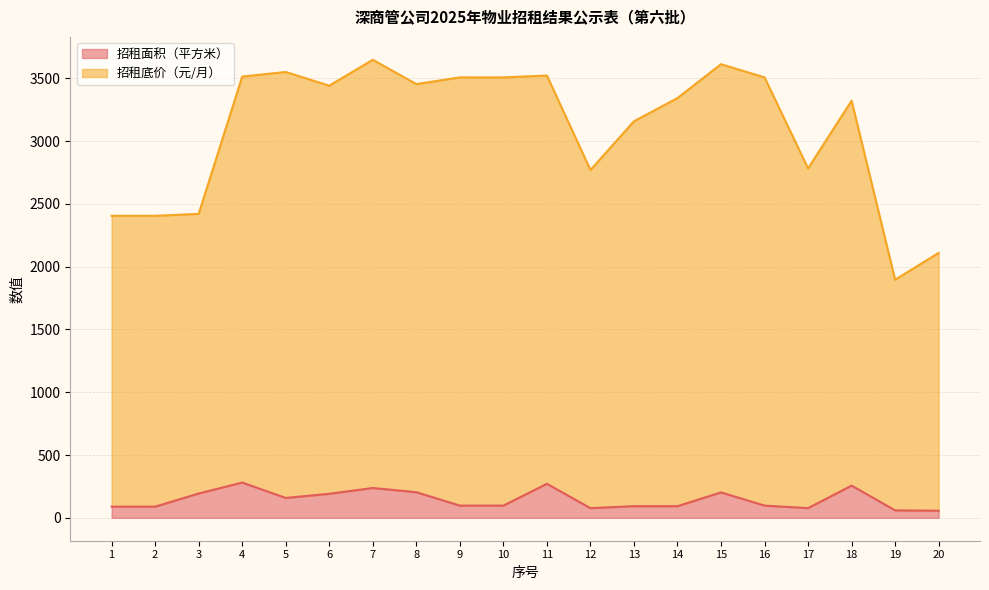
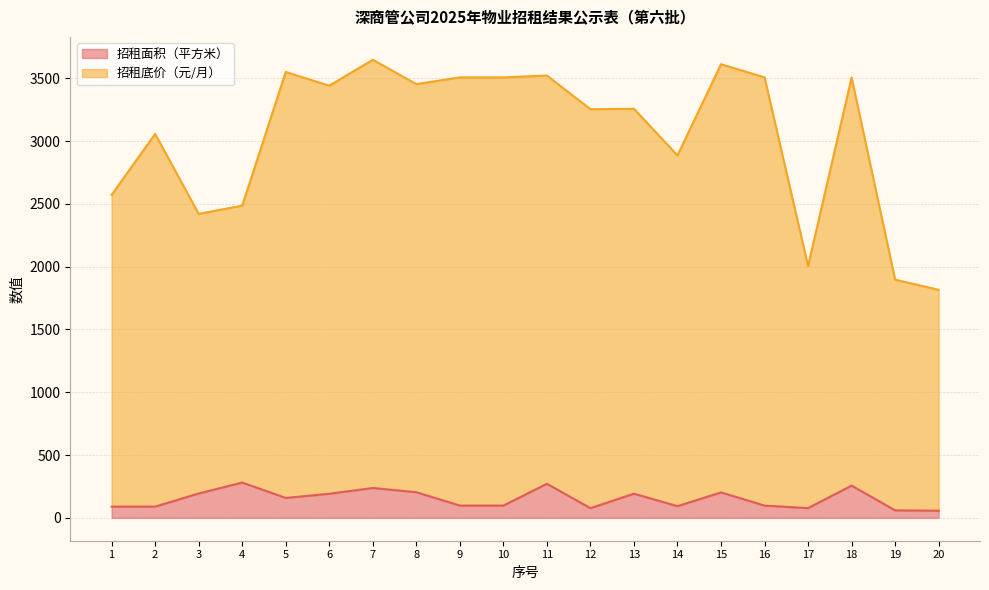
  {
    "招租面积（平方米）": {
      "1": 90,
      "2": 90,
      "3": 190,
      "4": 280,
      "5": 160,
      "6": 190,
      "7": 240,
      "8": 200,
      "9": 100,
      "10": 100,
      "11": 270,
      "12": 80,
-     "13": 90,
+     "13": 190,
      "14": 90,
      "15": 200,
      "16": 100,
      "17": 80,
      "18": 260,
      "19": 60,
      "20": 60
    },
    "招租底价（元/月）": {
-     "1": 2320,
-     "2": 2320,
+     "1": 2480,
+     "2": 2970,
      "3": 2230,
-     "4": 3230,
+     "4": 2210,
      "5": 3390,
      "6": 3250,
      "7": 3410,
      "8": 3250,
      "9": 3410,
      "10": 3410,
      "11": 3250,
-     "12": 2690,
+     "12": 3180,
      "13": 3070,
-     "14": 3250,
+     "14": 2790,
      "15": 3410,
      "16": 3410,
-     "17": 2710,
-     "18": 3070,
+     "17": 1930,
+     "18": 3250,
      "19": 1840,
-     "20": 2050
+     "20": 1760
    }
  }
